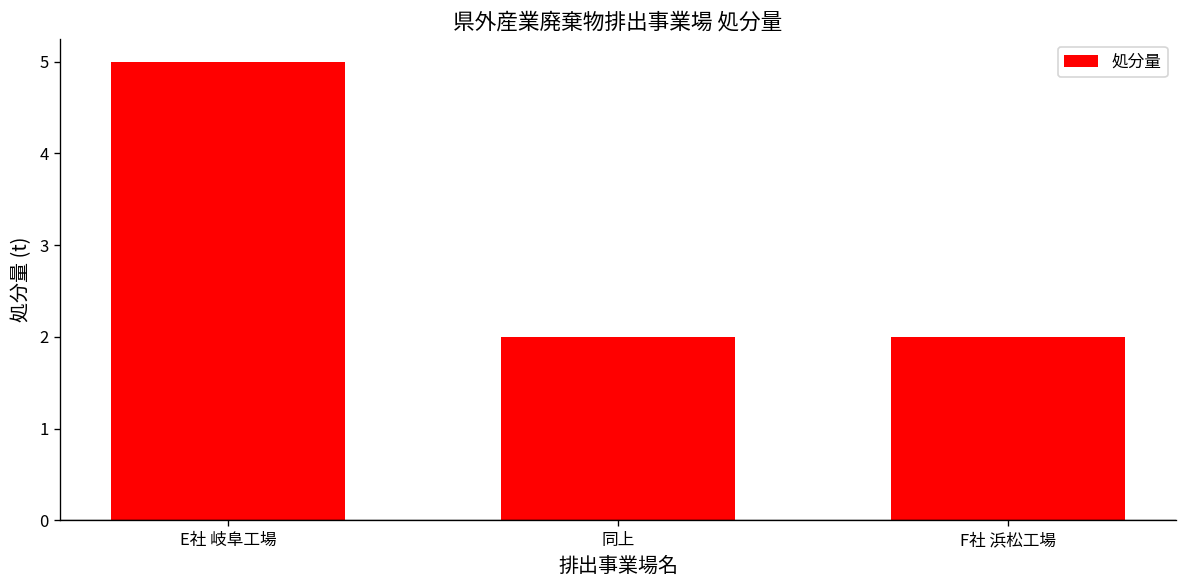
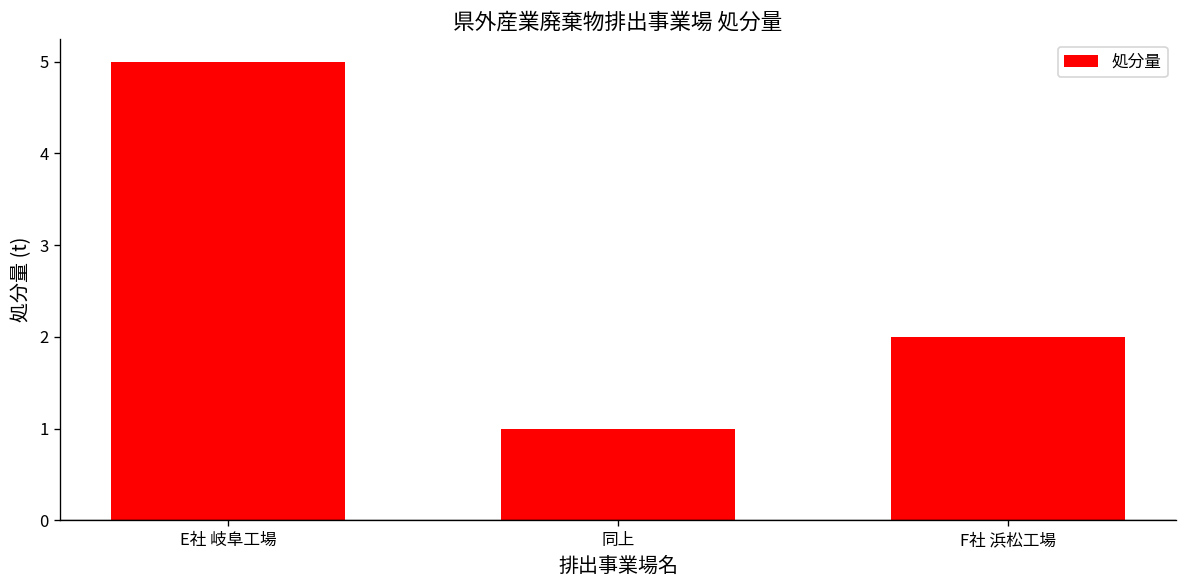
  {
    "E社 岐阜工場": 5,
-   "同上": 2,
+   "同上": 1,
    "F社 浜松工場": 2
  }
